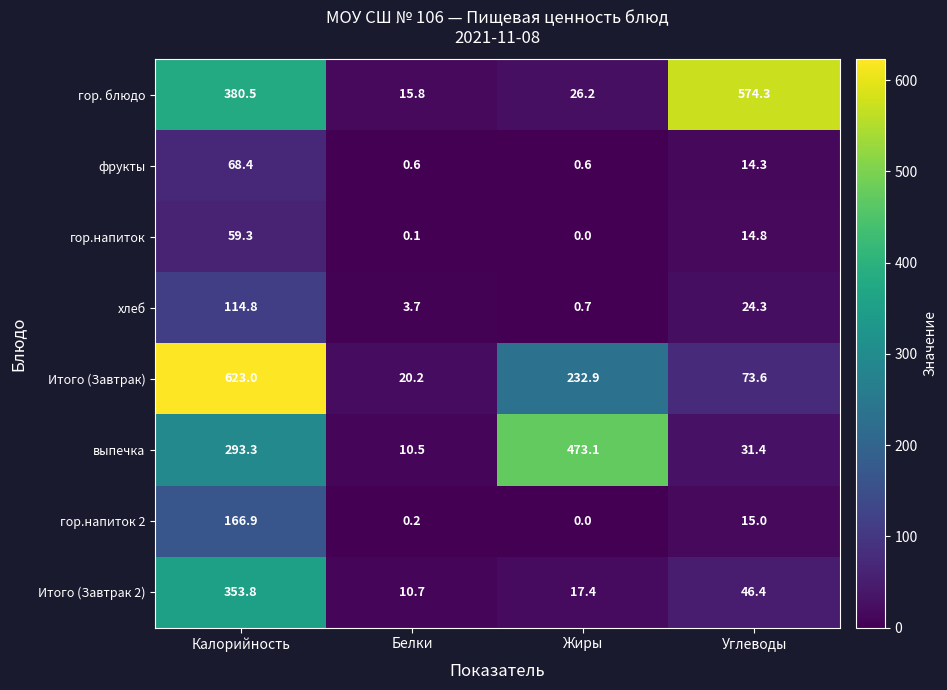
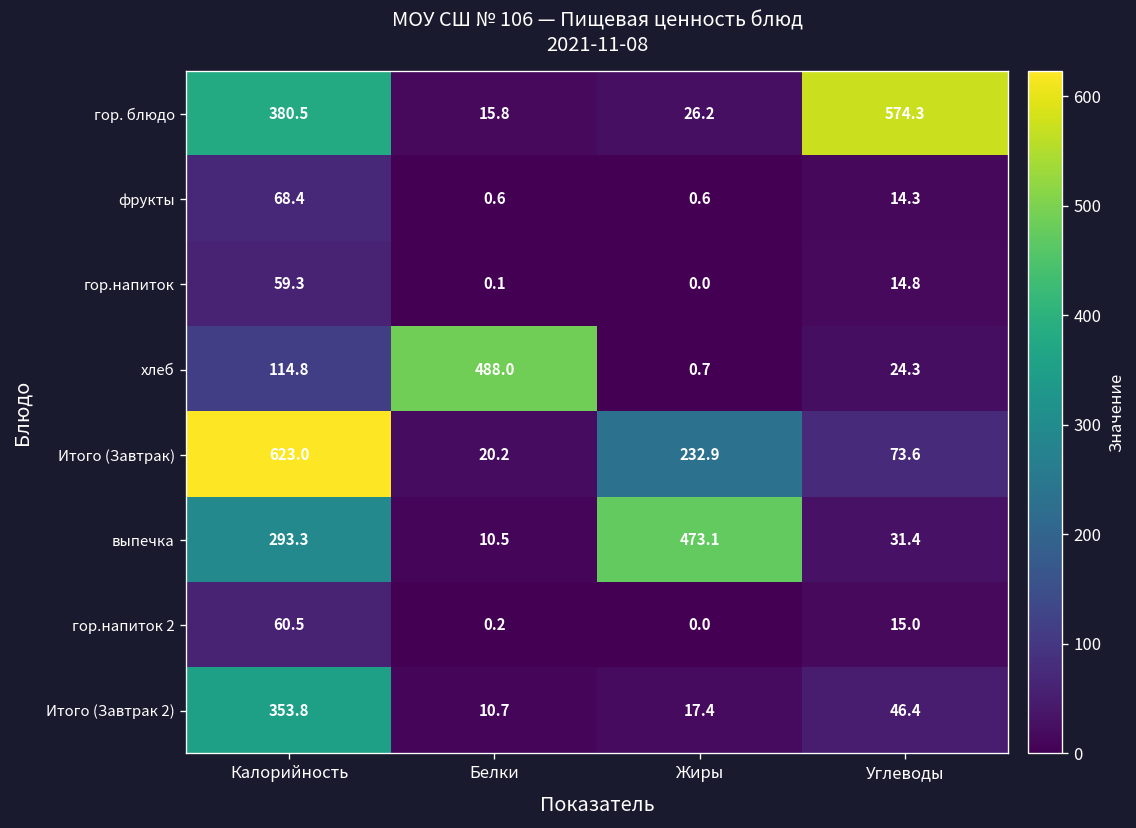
  {
    "гор. блюдо": {
      "Калорийность": 380.5,
      "Белки": 15.8,
      "Жиры": 26.2,
      "Углеводы": 574.3
    },
    "фрукты": {
      "Калорийность": 68.4,
      "Белки": 0.6,
      "Жиры": 0.6,
      "Углеводы": 14.3
    },
    "гор.напиток": {
      "Калорийность": 59.3,
      "Белки": 0.1,
      "Жиры": 0.0,
      "Углеводы": 14.8
    },
    "хлеб": {
      "Калорийность": 114.8,
-     "Белки": 3.7,
+     "Белки": 488.0,
      "Жиры": 0.7,
      "Углеводы": 24.3
    },
    "Итого (Завтрак)": {
      "Калорийность": 623.0,
      "Белки": 20.2,
      "Жиры": 232.9,
      "Углеводы": 73.6
    },
    "выпечка": {
      "Калорийность": 293.3,
      "Белки": 10.5,
      "Жиры": 473.1,
      "Углеводы": 31.4
    },
    "гор.напиток 2": {
-     "Калорийность": 166.9,
+     "Калорийность": 60.5,
      "Белки": 0.2,
      "Жиры": 0.0,
      "Углеводы": 15.0
    },
    "Итого (Завтрак 2)": {
      "Калорийность": 353.8,
      "Белки": 10.7,
      "Жиры": 17.4,
      "Углеводы": 46.4
    }
  }
